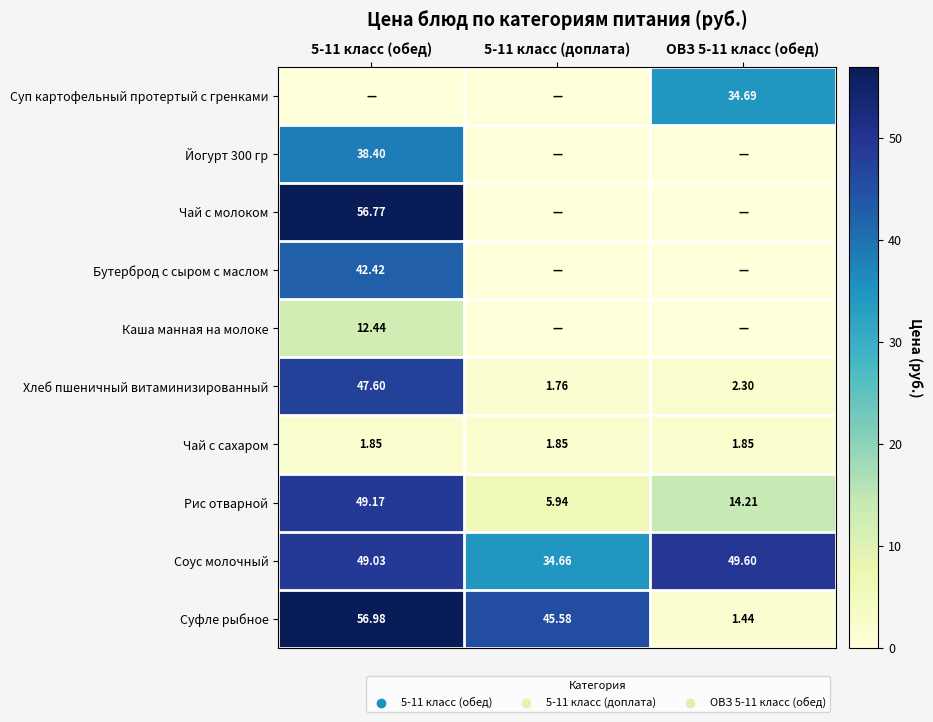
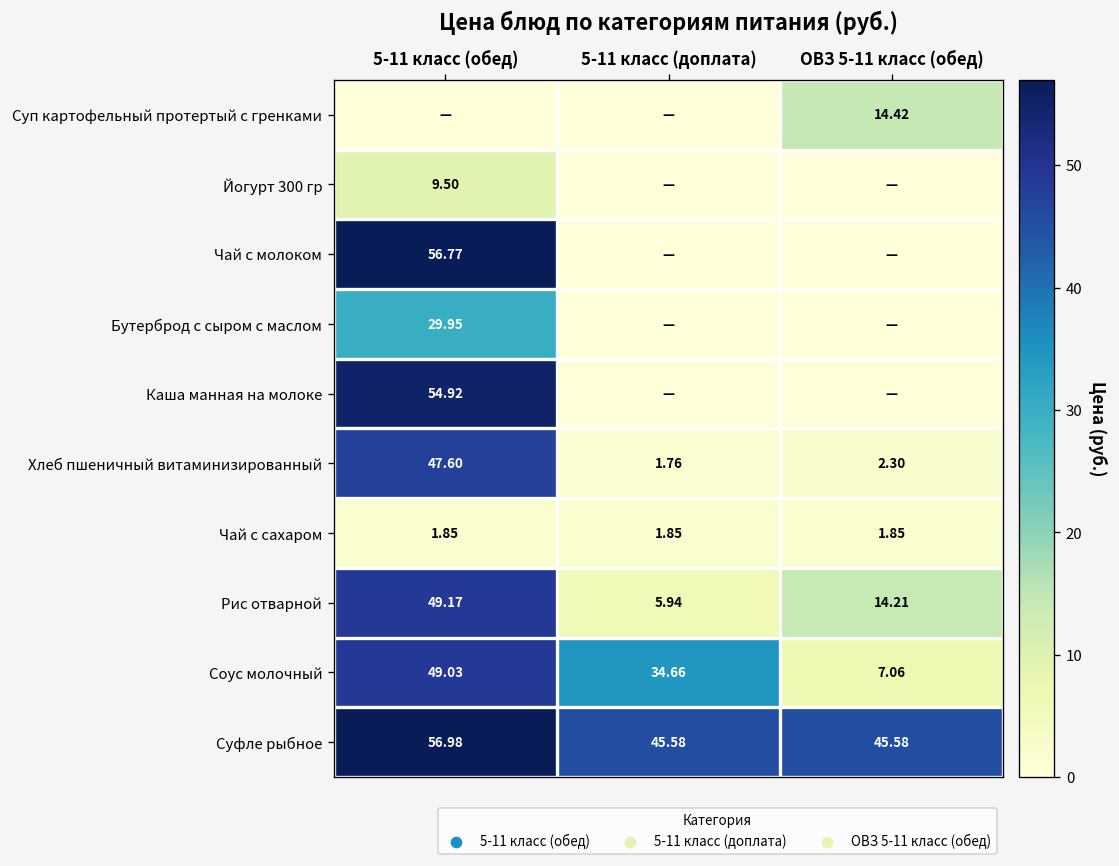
  {
    "Суп картофельный протертый с гренками": {
-     "ОВЗ 5-11 класс (обед)": 34.69
+     "ОВЗ 5-11 класс (обед)": 14.42
    },
    "Йогурт 300 гр": {
-     "5-11 класс (обед)": 38.40
+     "5-11 класс (обед)": 9.50
    },
    "Чай с молоком": {
      "5-11 класс (обед)": 56.77
    },
    "Бутерброд с сыром с маслом": {
-     "5-11 класс (обед)": 42.42
+     "5-11 класс (обед)": 29.95
    },
    "Каша манная на молоке": {
-     "5-11 класс (обед)": 12.44
+     "5-11 класс (обед)": 54.92
    },
    "Хлеб пшеничный витаминизированный": {
      "5-11 класс (обед)": 47.60,
      "5-11 класс (доплата)": 1.76,
      "ОВЗ 5-11 класс (обед)": 2.30
    },
    "Чай с сахаром": {
      "5-11 класс (обед)": 1.85,
      "5-11 класс (доплата)": 1.85,
      "ОВЗ 5-11 класс (обед)": 1.85
    },
    "Рис отварной": {
      "5-11 класс (обед)": 49.17,
      "5-11 класс (доплата)": 5.94,
      "ОВЗ 5-11 класс (обед)": 14.21
    },
    "Соус молочный": {
      "5-11 класс (обед)": 49.03,
      "5-11 класс (доплата)": 34.66,
-     "ОВЗ 5-11 класс (обед)": 49.60
+     "ОВЗ 5-11 класс (обед)": 7.06
    },
    "Суфле рыбное": {
      "5-11 класс (обед)": 56.98,
      "5-11 класс (доплата)": 45.58,
-     "ОВЗ 5-11 класс (обед)": 1.44
+     "ОВЗ 5-11 класс (обед)": 45.58
    }
  }
